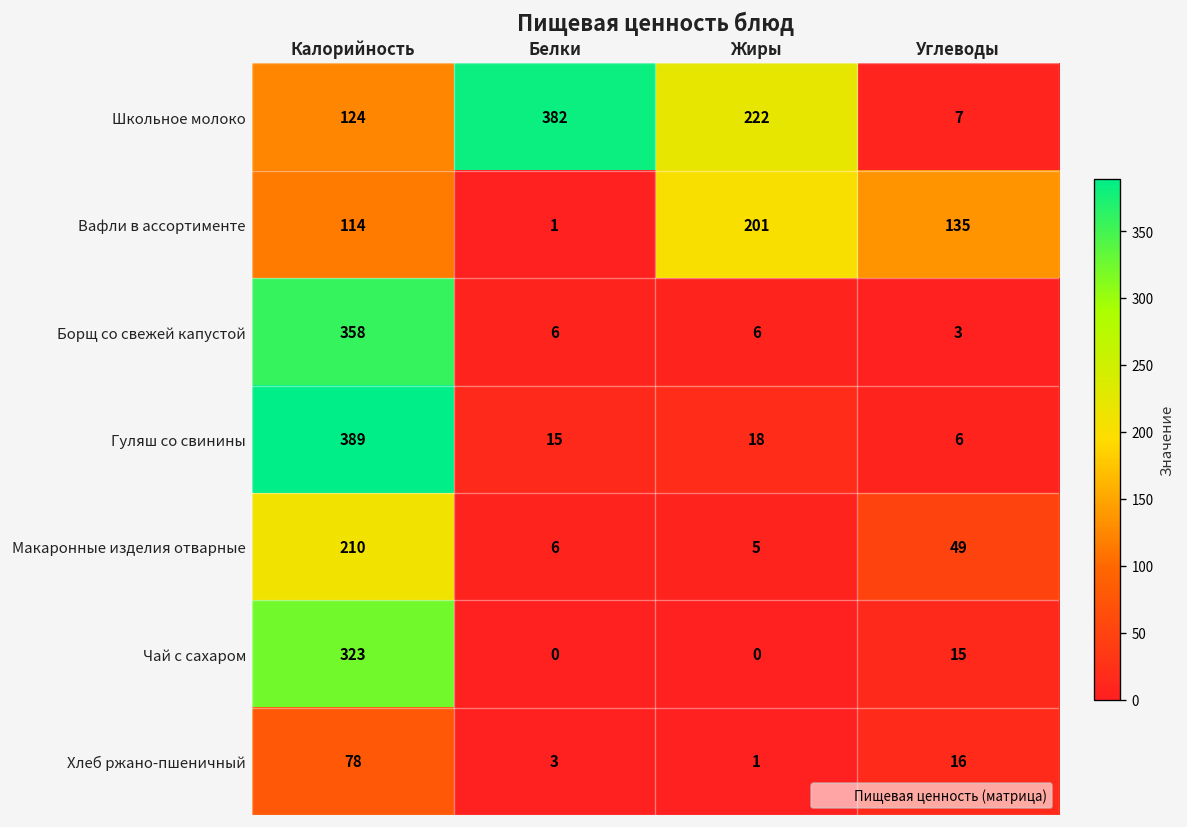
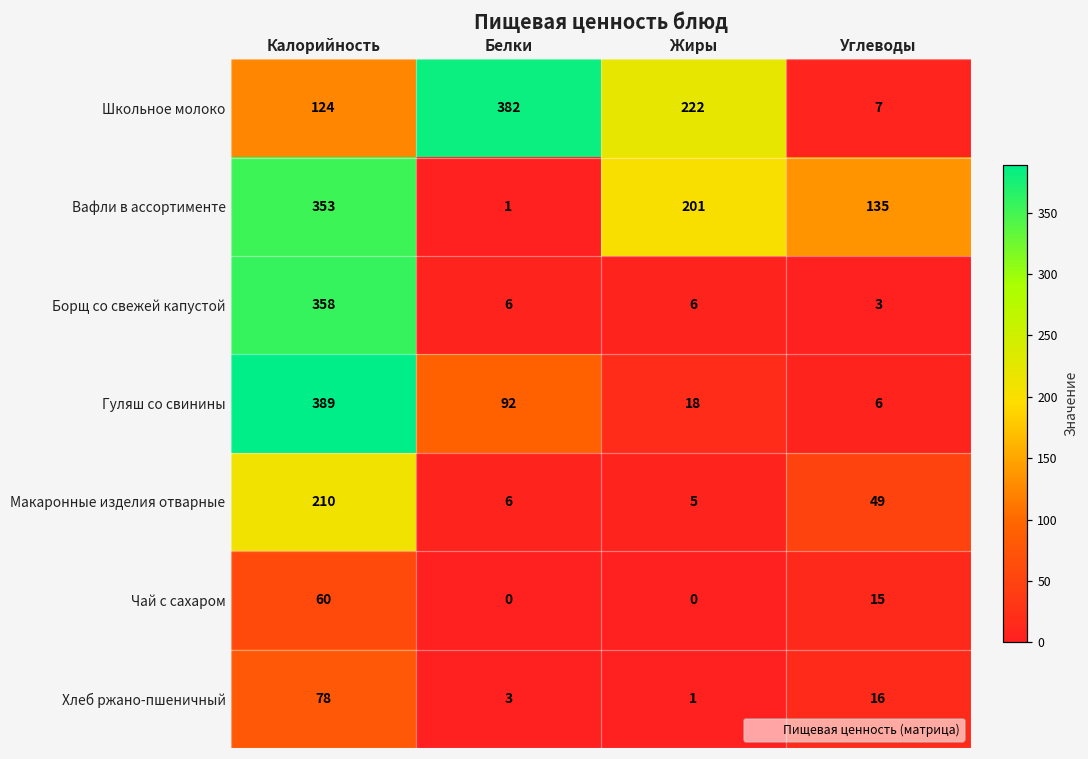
  {
    "Школьное молоко": {
      "Калорийность": 124,
      "Белки": 382,
      "Жиры": 222,
      "Углеводы": 7
    },
    "Вафли в ассортименте": {
-     "Калорийность": 114,
+     "Калорийность": 353,
      "Белки": 1,
      "Жиры": 201,
      "Углеводы": 135
    },
    "Борщ со свежей капустой": {
      "Калорийность": 358,
      "Белки": 6,
      "Жиры": 6,
      "Углеводы": 3
    },
    "Гуляш со свинины": {
      "Калорийность": 389,
-     "Белки": 15,
+     "Белки": 92,
      "Жиры": 18,
      "Углеводы": 6
    },
    "Макаронные изделия отварные": {
      "Калорийность": 210,
      "Белки": 6,
      "Жиры": 5,
      "Углеводы": 49
    },
    "Чай с сахаром": {
-     "Калорийность": 323,
+     "Калорийность": 60,
      "Белки": 0,
      "Жиры": 0,
      "Углеводы": 15
    },
    "Хлеб ржано-пшеничный": {
      "Калорийность": 78,
      "Белки": 3,
      "Жиры": 1,
      "Углеводы": 16
    }
  }
